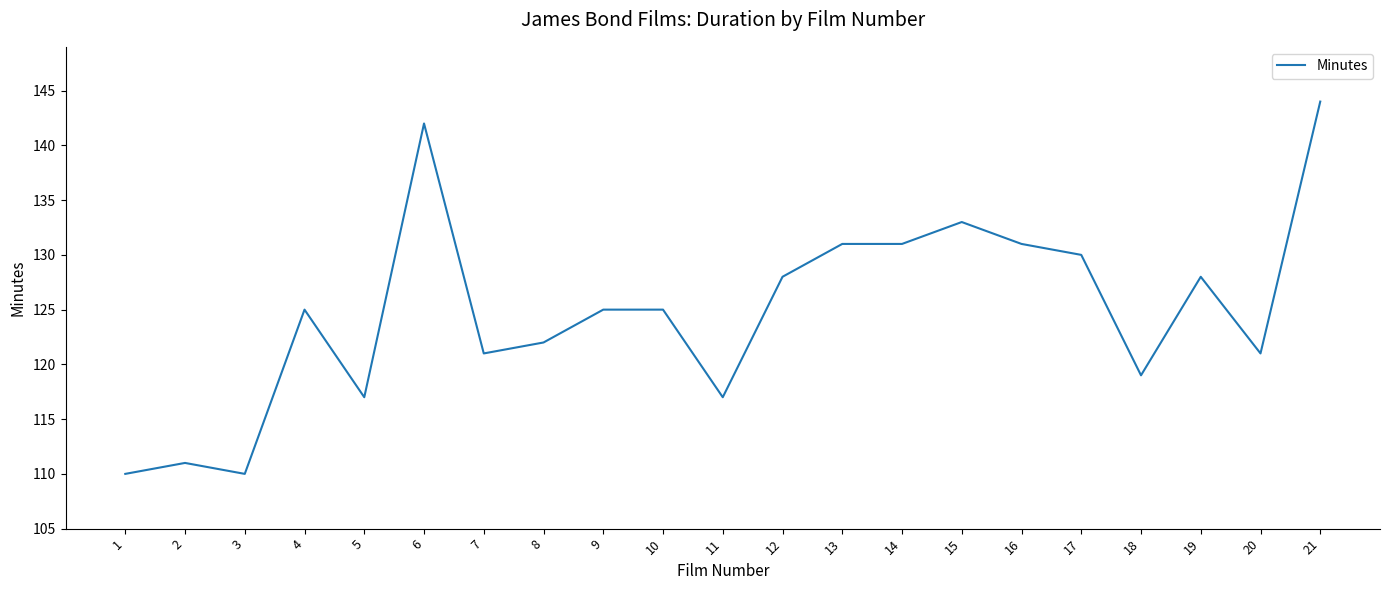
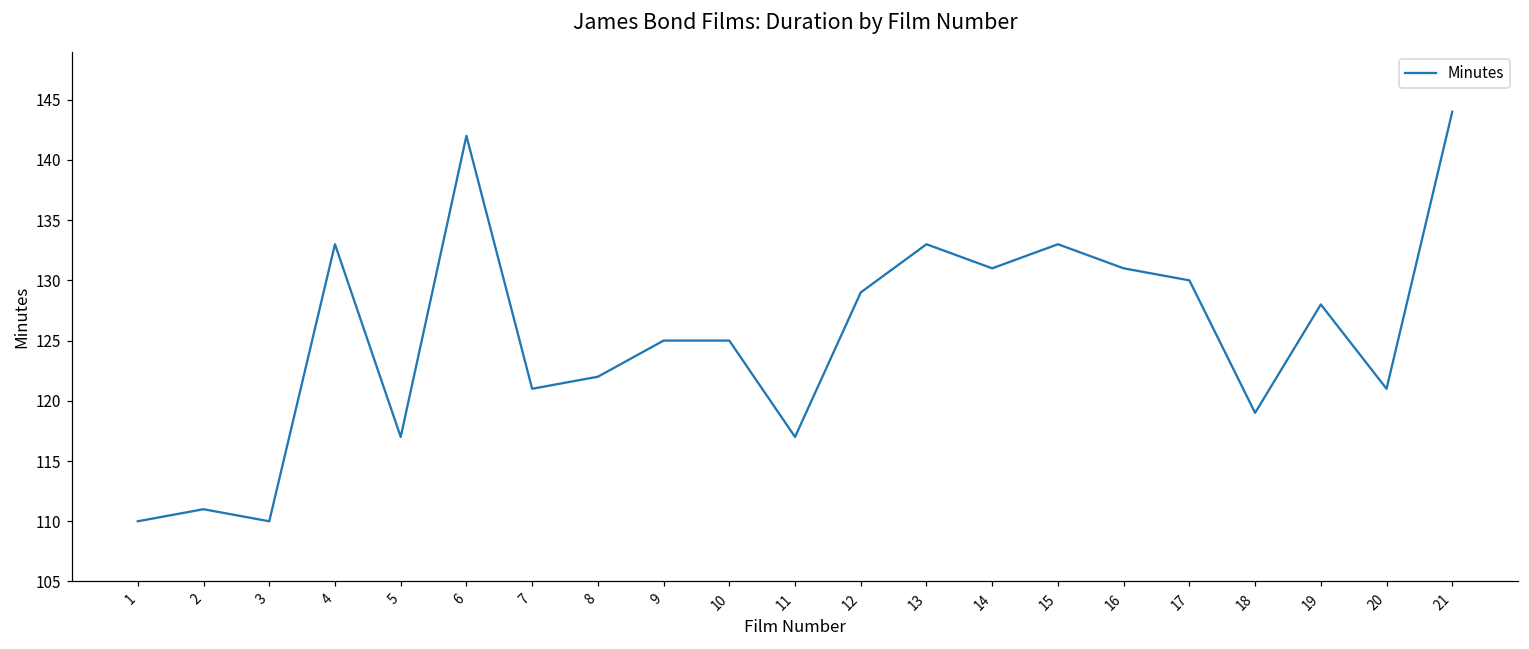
  {
    "1": 110,
    "2": 111,
    "3": 110,
-   "4": 125,
+   "4": 133,
    "5": 117,
    "6": 142,
    "7": 121,
    "8": 122,
    "9": 125,
    "10": 125,
    "11": 117,
-   "12": 128,
-   "13": 131,
+   "12": 129,
+   "13": 133,
    "14": 131,
    "15": 133,
    "16": 131,
    "17": 130,
    "18": 119,
    "19": 128,
    "20": 121,
    "21": 144
  }
